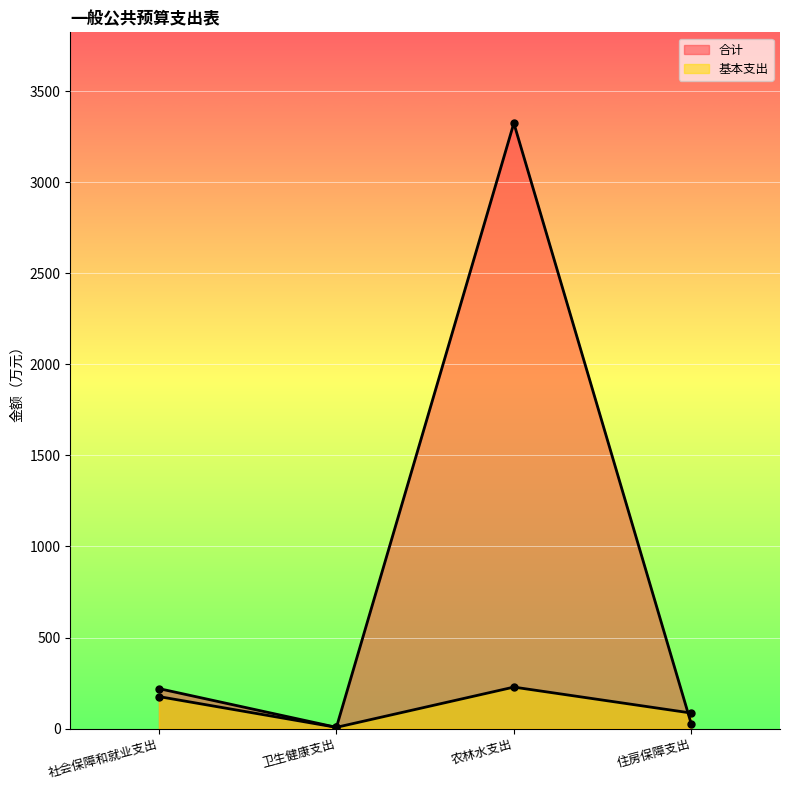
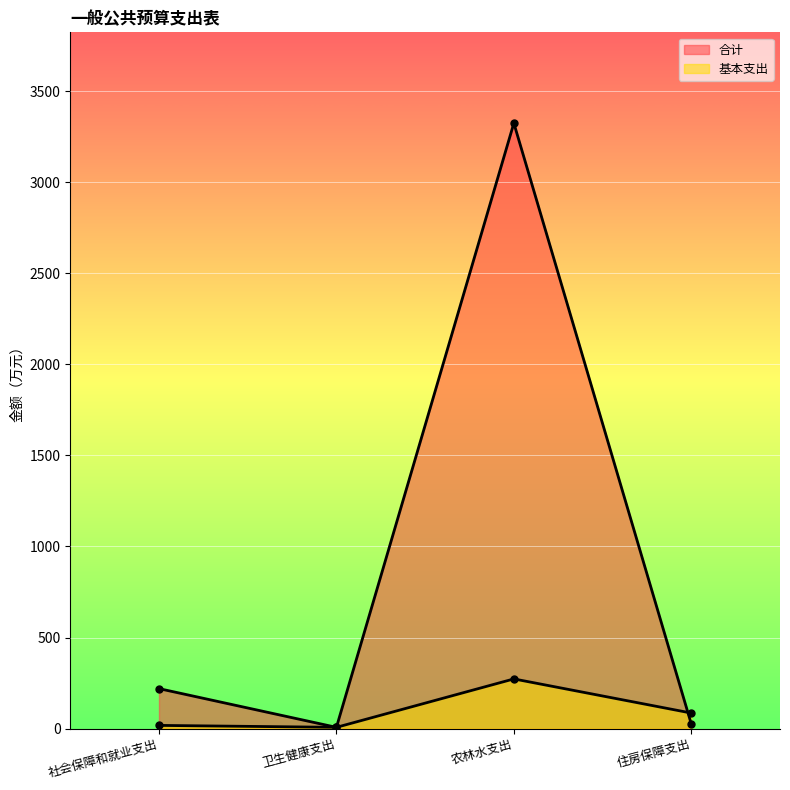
  {
    "合计": {
      "社会保障和就业支出": 220,
      "农林水支出": 3320,
      "住房保障支出": 30
    },
    "基本支出": {
-     "社会保障和就业支出": 180,
-     "农林水支出": 230,
+     "社会保障和就业支出": 20,
+     "农林水支出": 270,
      "住房保障支出": 90
    }
  }
